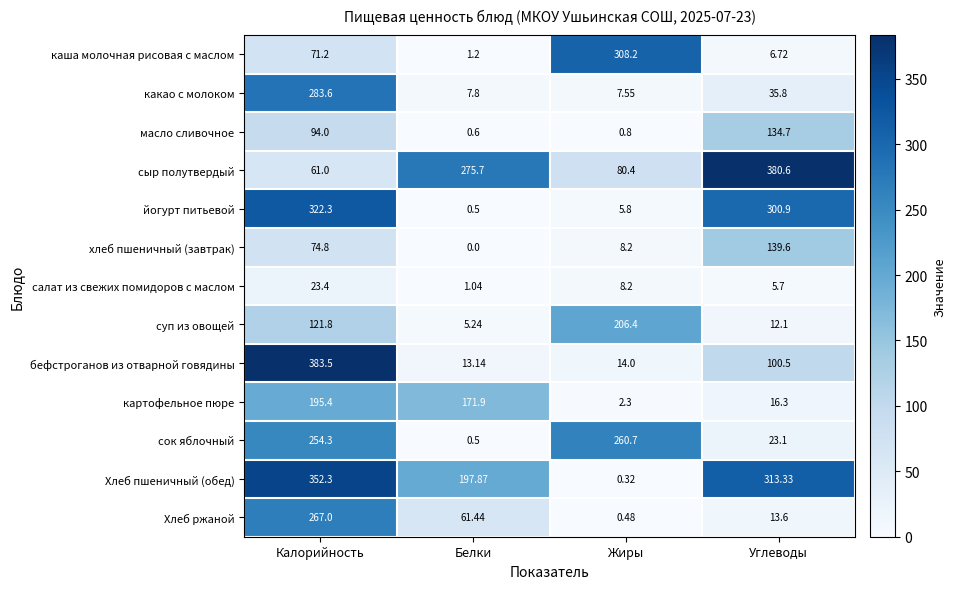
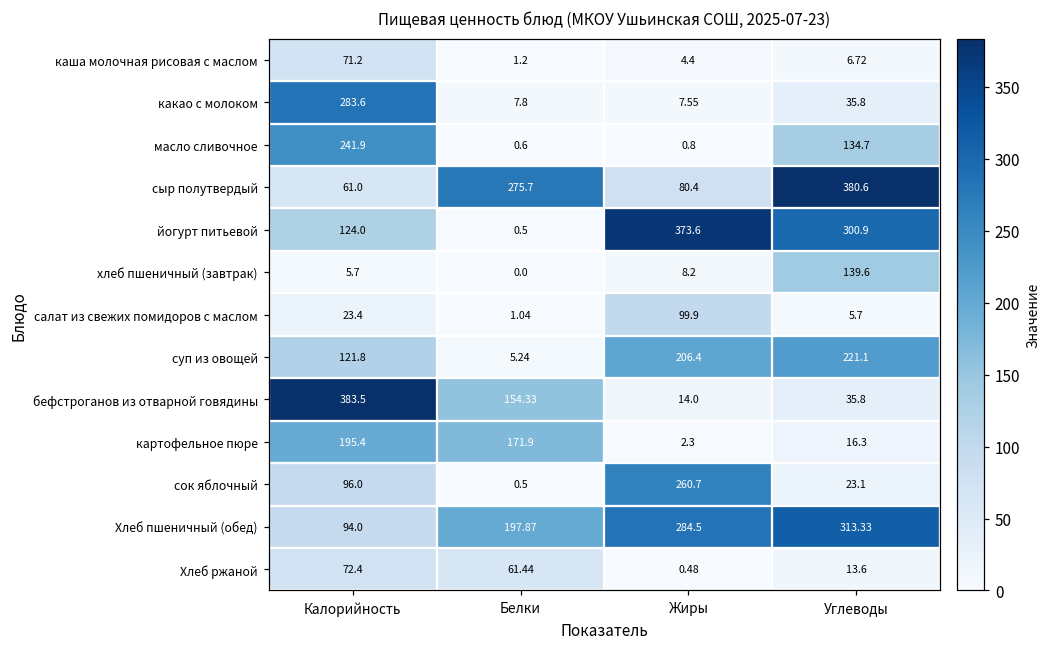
  {
    "каша молочная рисовая с маслом": {
      "Калорийность": 71.2,
      "Белки": 1.2,
-     "Жиры": 308.2,
+     "Жиры": 4.4,
      "Углеводы": 6.72
    },
    "какао с молоком": {
      "Калорийность": 283.6,
      "Белки": 7.8,
      "Жиры": 7.55,
      "Углеводы": 35.8
    },
    "масло сливочное": {
-     "Калорийность": 94.0,
+     "Калорийность": 241.9,
      "Белки": 0.6,
      "Жиры": 0.8,
      "Углеводы": 134.7
    },
    "сыр полутвердый": {
      "Калорийность": 61.0,
      "Белки": 275.7,
      "Жиры": 80.4,
      "Углеводы": 380.6
    },
    "йогурт питьевой": {
-     "Калорийность": 322.3,
+     "Калорийность": 124.0,
      "Белки": 0.5,
-     "Жиры": 5.8,
+     "Жиры": 373.6,
      "Углеводы": 300.9
    },
    "хлеб пшеничный (завтрак)": {
-     "Калорийность": 74.8,
+     "Калорийность": 5.7,
      "Белки": 0.0,
      "Жиры": 8.2,
      "Углеводы": 139.6
    },
    "салат из свежих помидоров с маслом": {
      "Калорийность": 23.4,
      "Белки": 1.04,
-     "Жиры": 8.2,
+     "Жиры": 99.9,
      "Углеводы": 5.7
    },
    "суп из овощей": {
      "Калорийность": 121.8,
      "Белки": 5.24,
      "Жиры": 206.4,
-     "Углеводы": 12.1
+     "Углеводы": 221.1
    },
    "бефстроганов из отварной говядины": {
      "Калорийность": 383.5,
-     "Белки": 13.14,
+     "Белки": 154.33,
      "Жиры": 14.0,
-     "Углеводы": 100.5
+     "Углеводы": 35.8
    },
    "картофельное пюре": {
      "Калорийность": 195.4,
      "Белки": 171.9,
      "Жиры": 2.3,
      "Углеводы": 16.3
    },
    "сок яблочный": {
-     "Калорийность": 254.3,
+     "Калорийность": 96.0,
      "Белки": 0.5,
      "Жиры": 260.7,
      "Углеводы": 23.1
    },
    "Хлеб пшеничный (обед)": {
-     "Калорийность": 352.3,
+     "Калорийность": 94.0,
      "Белки": 197.87,
-     "Жиры": 0.32,
+     "Жиры": 284.5,
      "Углеводы": 313.33
    },
    "Хлеб ржаной": {
-     "Калорийность": 267.0,
+     "Калорийность": 72.4,
      "Белки": 61.44,
      "Жиры": 0.48,
      "Углеводы": 13.6
    }
  }
